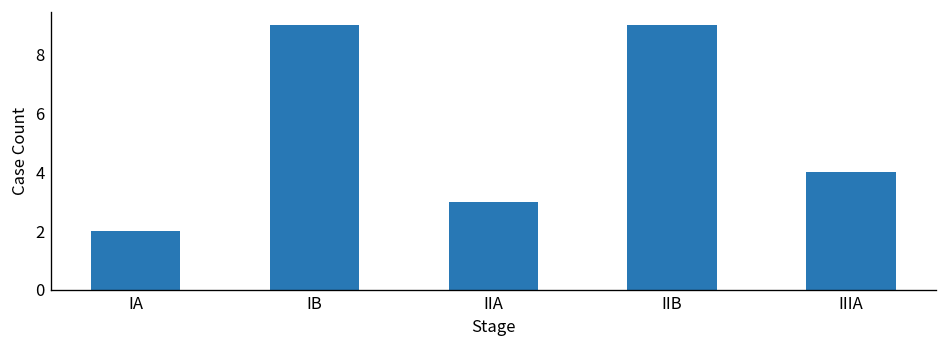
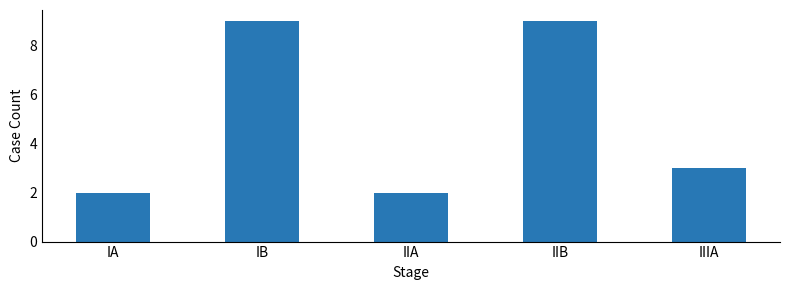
  {
    "IA": 2,
    "IB": 9,
-   "IIA": 3,
+   "IIA": 2,
    "IIB": 9,
-   "IIIA": 4
+   "IIIA": 3
  }
